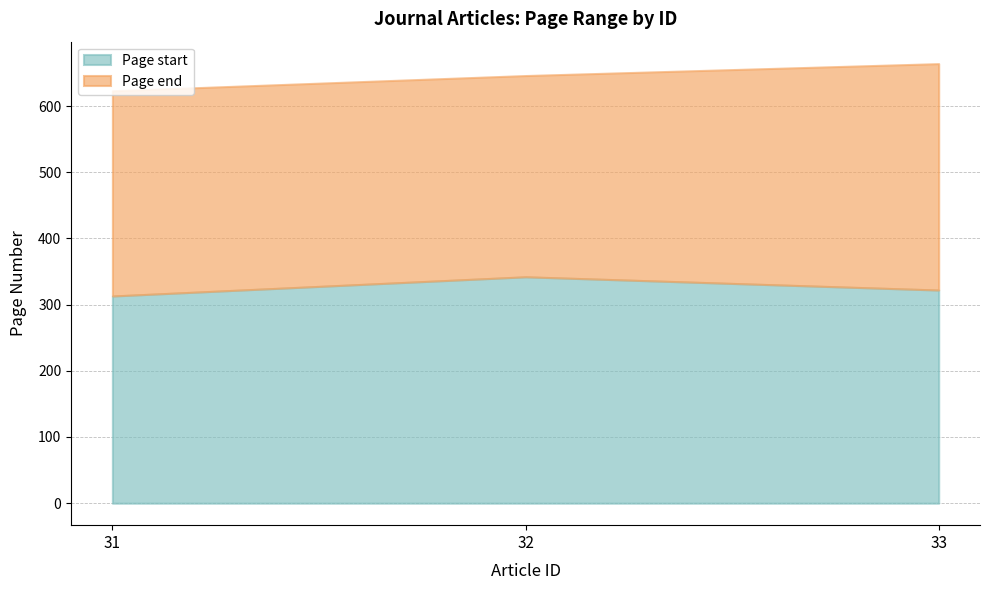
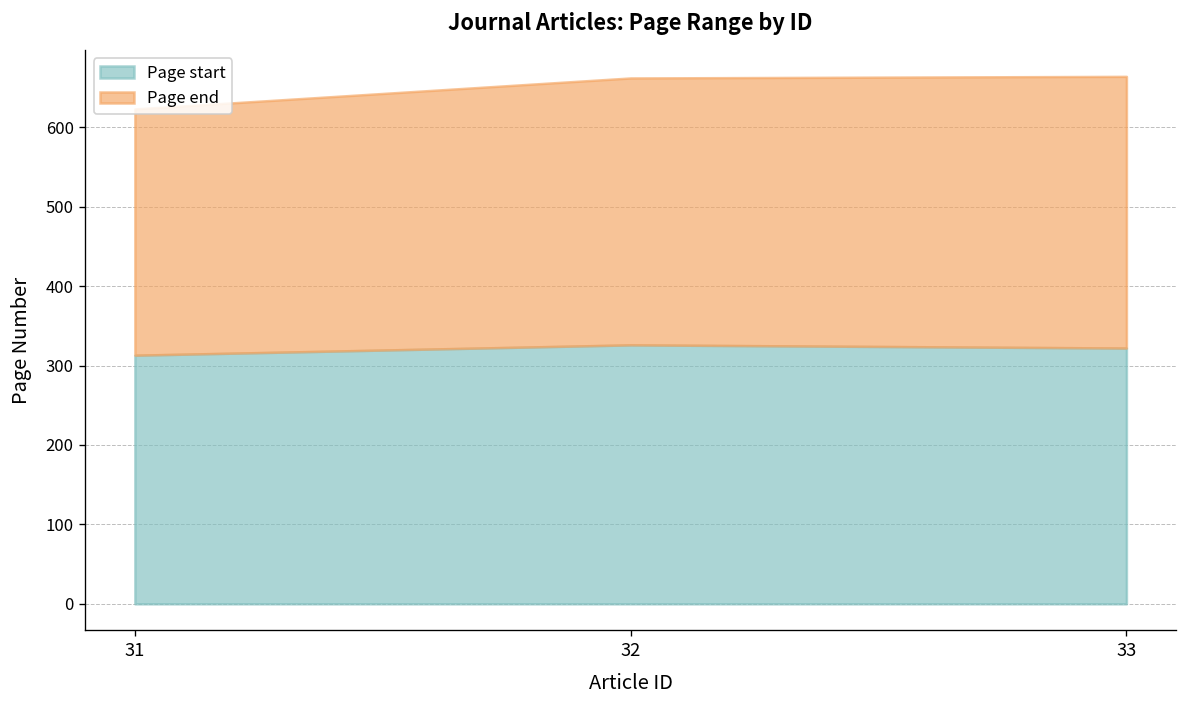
  {
    "Page start": {
      "31": 310,
-     "32": 340,
+     "32": 330,
      "33": 320
    },
    "Page end": {
-     "32": 300,
+     "32": 340,
      "33": 340
    }
  }
